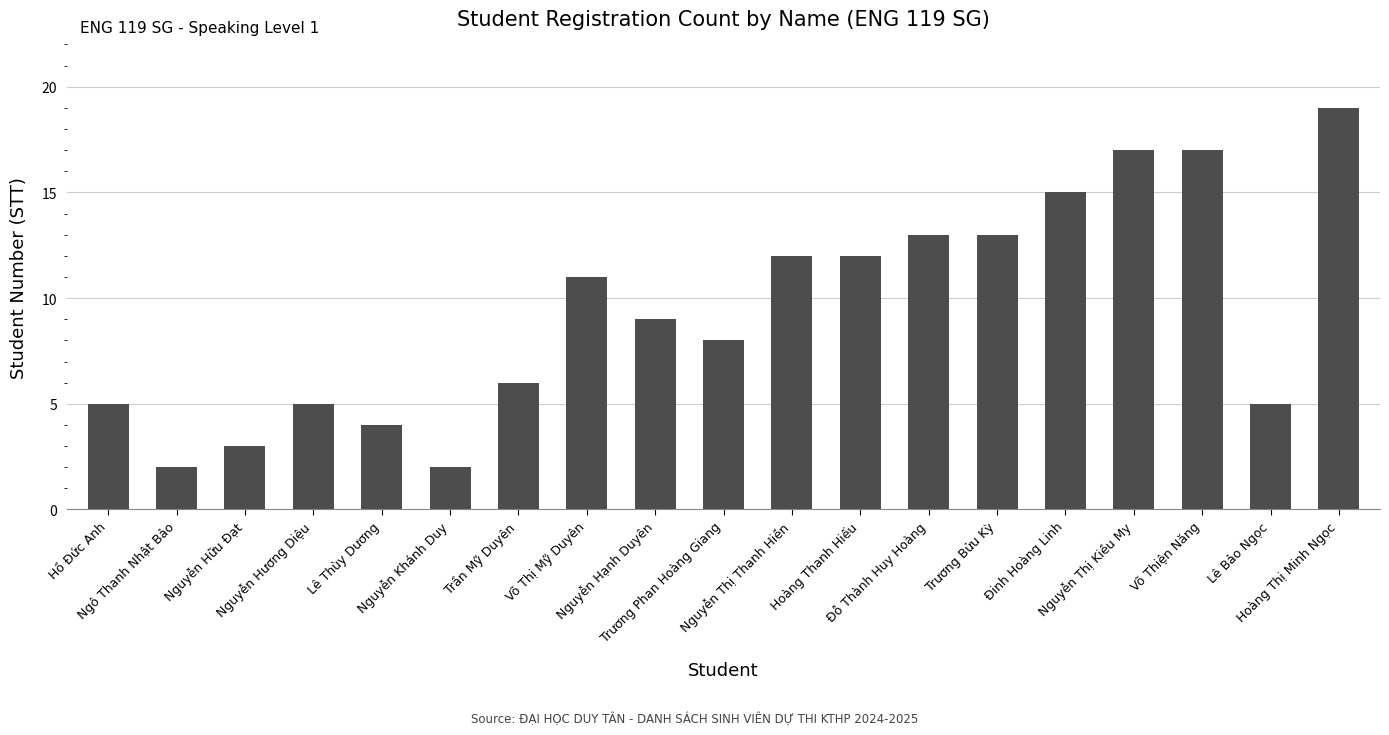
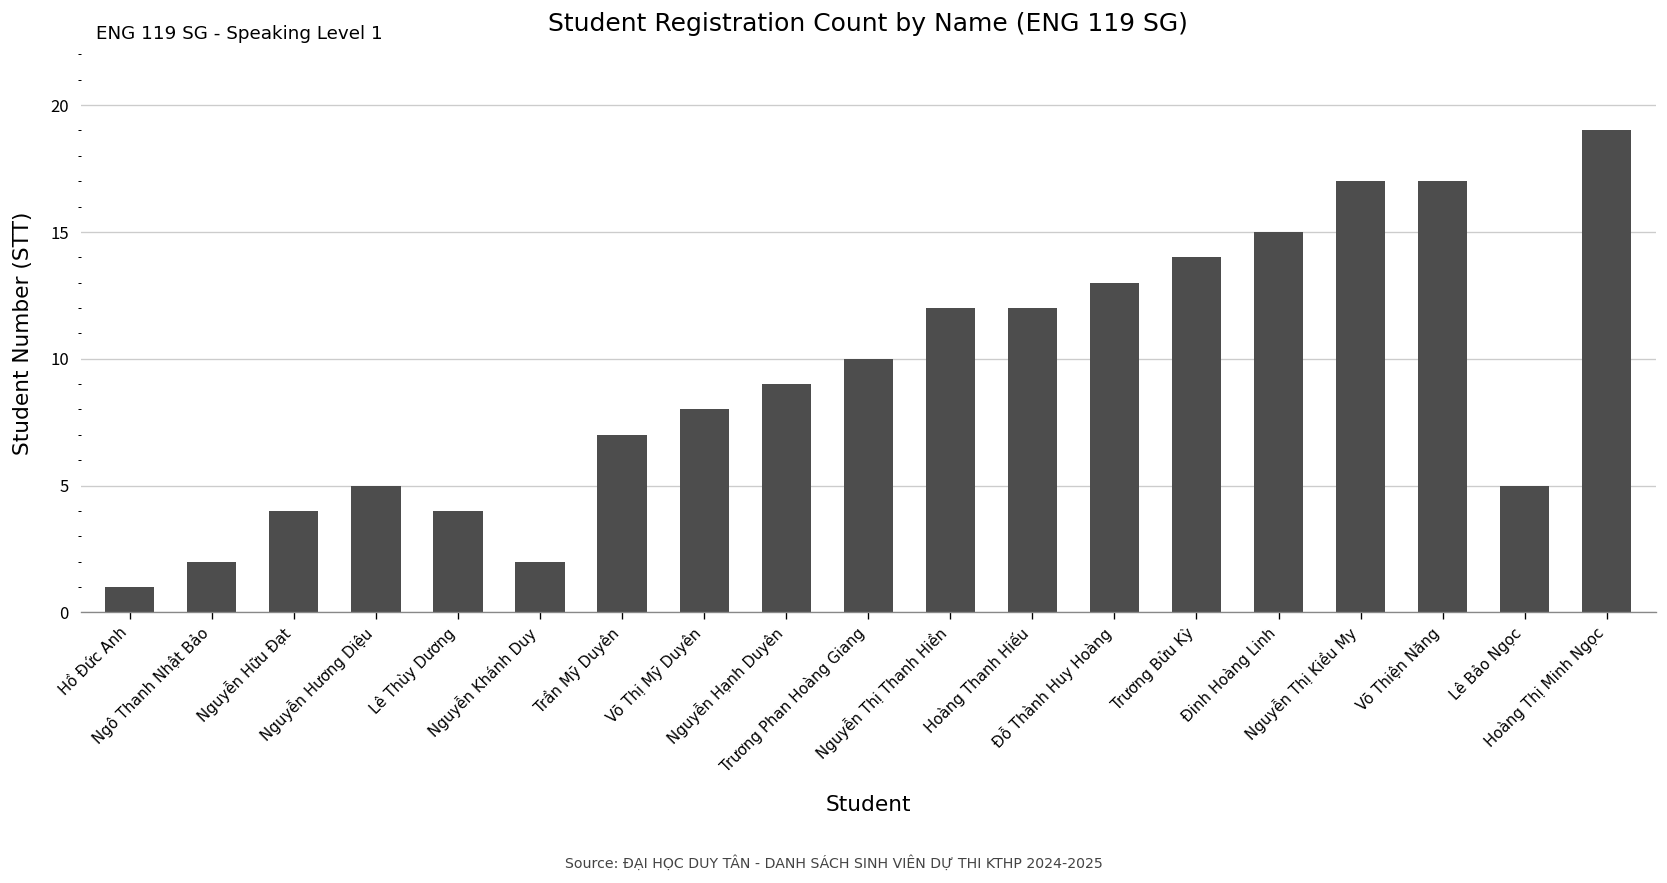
  {
-   "Hồ Đức Anh": 5,
+   "Hồ Đức Anh": 1,
    "Ngô Thanh Nhật Bảo": 2,
-   "Nguyễn Hữu Đạt": 3,
+   "Nguyễn Hữu Đạt": 4,
    "Nguyễn Hương Diệu": 5,
    "Lê Thùy Dương": 4,
    "Nguyễn Khánh Duy": 2,
-   "Trần Mỹ Duyên": 6,
-   "Võ Thị Mỹ Duyên": 11,
+   "Trần Mỹ Duyên": 7,
+   "Võ Thị Mỹ Duyên": 8,
    "Nguyễn Hạnh Duyên": 9,
-   "Trương Phan Hoàng Giang": 8,
+   "Trương Phan Hoàng Giang": 10,
    "Nguyễn Thị Thanh Hiền": 12,
    "Hoàng Thanh Hiếu": 12,
    "Đỗ Thành Huy Hoàng": 13,
-   "Trương Bửu Kỳ": 13,
+   "Trương Bửu Kỳ": 14,
    "Đinh Hoàng Linh": 15,
    "Nguyễn Thị Kiều My": 17,
    "Võ Thiện Năng": 17,
    "Lê Bảo Ngọc": 5,
    "Hoàng Thị Minh Ngọc": 19
  }
